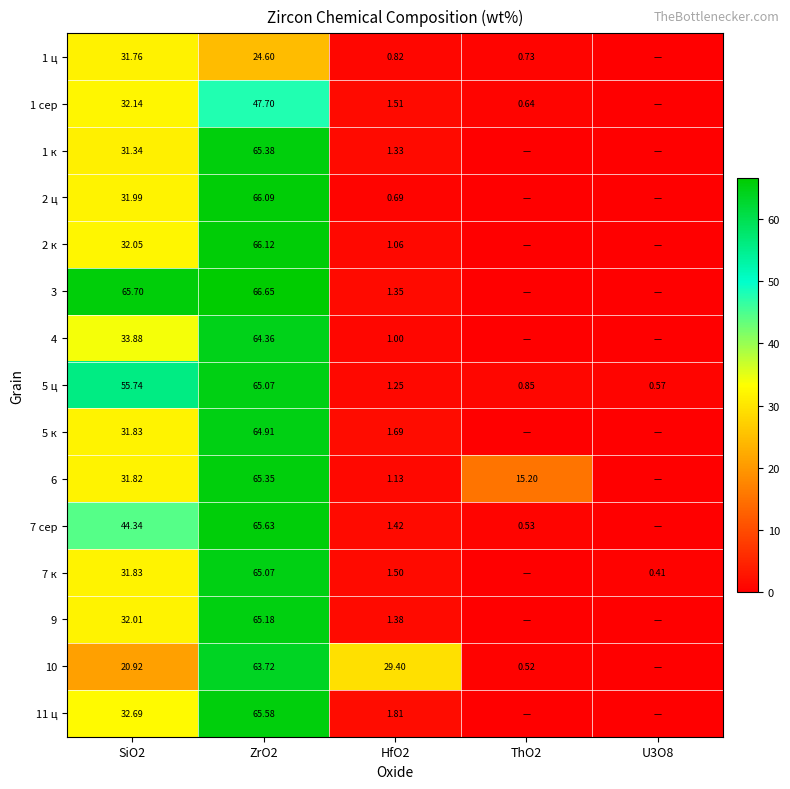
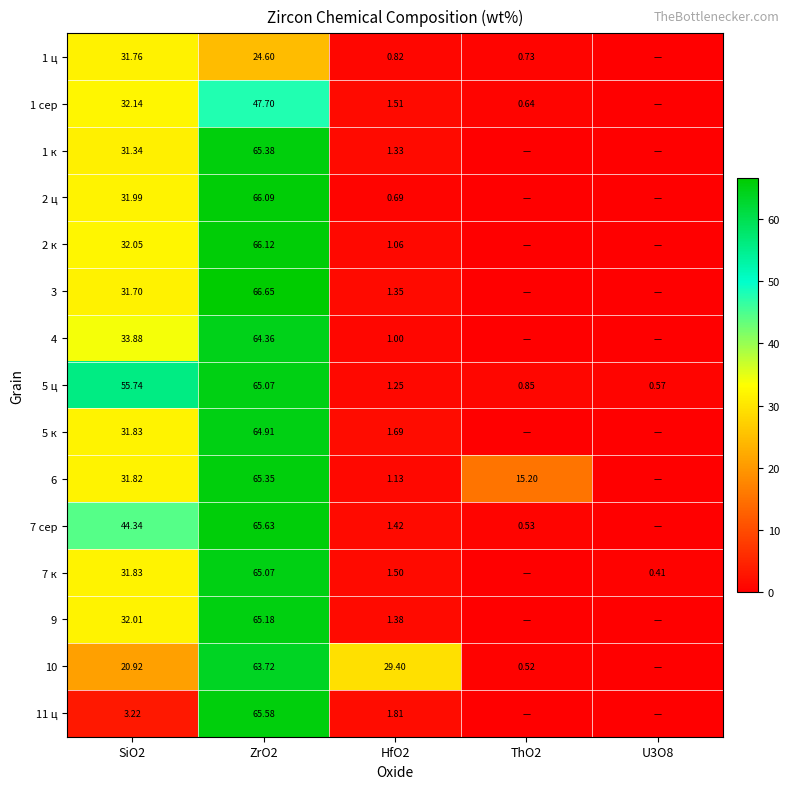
  {
    "1 ц": {
      "SiO2": 31.76,
      "ZrO2": 24.60,
      "HfO2": 0.82,
      "ThO2": 0.73
    },
    "1 сер": {
      "SiO2": 32.14,
      "ZrO2": 47.70,
      "HfO2": 1.51,
      "ThO2": 0.64
    },
    "1 к": {
      "SiO2": 31.34,
      "ZrO2": 65.38,
      "HfO2": 1.33
    },
    "2 ц": {
      "SiO2": 31.99,
      "ZrO2": 66.09,
      "HfO2": 0.69
    },
    "2 к": {
      "SiO2": 32.05,
      "ZrO2": 66.12,
      "HfO2": 1.06
    },
    "3": {
-     "SiO2": 65.70,
+     "SiO2": 31.70,
      "ZrO2": 66.65,
      "HfO2": 1.35
    },
    "4": {
      "SiO2": 33.88,
      "ZrO2": 64.36,
      "HfO2": 1.00
    },
    "5 ц": {
      "SiO2": 55.74,
      "ZrO2": 65.07,
      "HfO2": 1.25,
      "ThO2": 0.85,
      "U3O8": 0.57
    },
    "5 к": {
      "SiO2": 31.83,
      "ZrO2": 64.91,
      "HfO2": 1.69
    },
    "6": {
      "SiO2": 31.82,
      "ZrO2": 65.35,
      "HfO2": 1.13,
      "ThO2": 15.20
    },
    "7 сер": {
      "SiO2": 44.34,
      "ZrO2": 65.63,
      "HfO2": 1.42,
      "ThO2": 0.53
    },
    "7 к": {
      "SiO2": 31.83,
      "ZrO2": 65.07,
      "HfO2": 1.50,
      "U3O8": 0.41
    },
    "9": {
      "SiO2": 32.01,
      "ZrO2": 65.18,
      "HfO2": 1.38
    },
    "10": {
      "SiO2": 20.92,
      "ZrO2": 63.72,
      "HfO2": 29.40,
      "ThO2": 0.52
    },
    "11 ц": {
-     "SiO2": 32.69,
+     "SiO2": 3.22,
      "ZrO2": 65.58,
      "HfO2": 1.81
    }
  }
